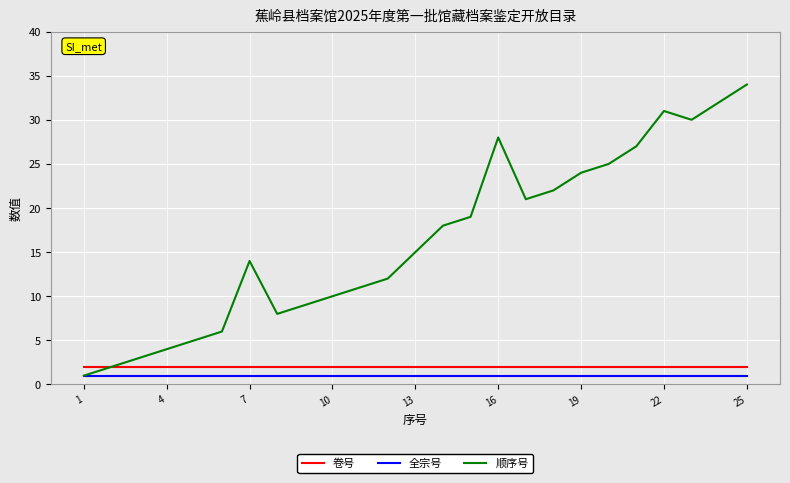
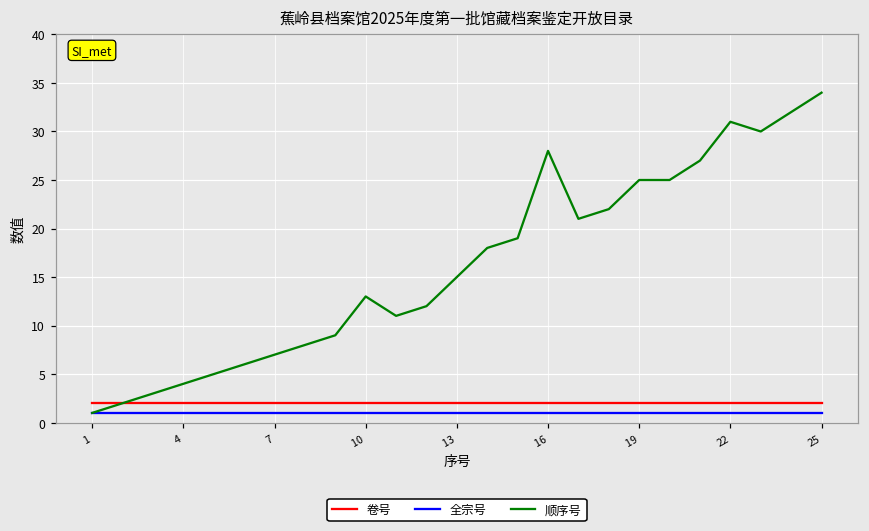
  {
    "卷号": {
      "1": 2,
      "4": 2,
      "7": 2,
      "10": 2,
      "13": 2,
      "16": 2,
      "19": 2,
      "22": 2,
      "25": 2
    },
    "全宗号": {
      "4": 1,
      "7": 1,
      "10": 1,
      "13": 1,
      "16": 1,
      "19": 1,
      "22": 1,
      "25": 1
    },
    "顺序号": {
      "4": 4,
-     "7": 14,
-     "10": 10,
+     "7": 7,
+     "10": 13,
      "13": 15,
      "16": 28,
-     "19": 24,
+     "19": 25,
      "22": 31,
      "25": 34
    }
  }
